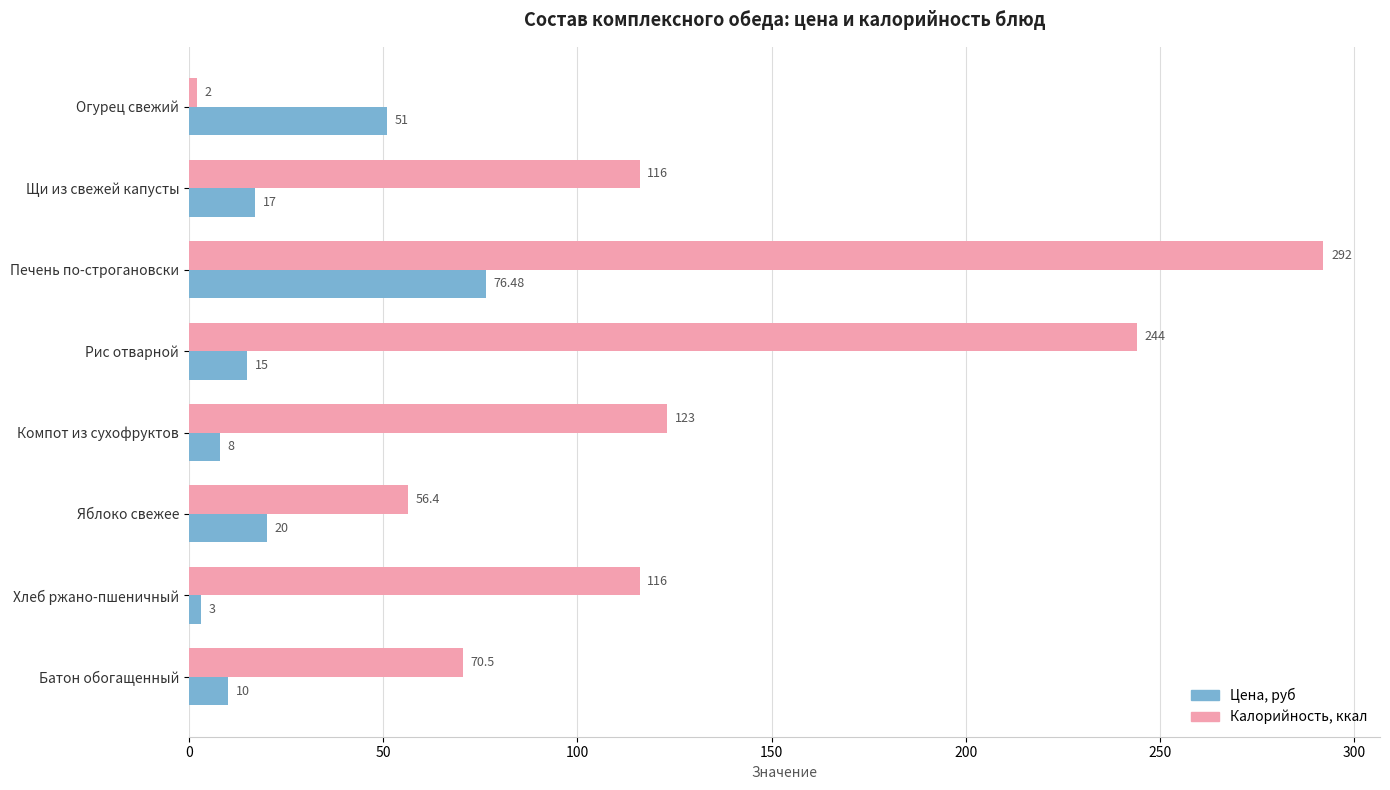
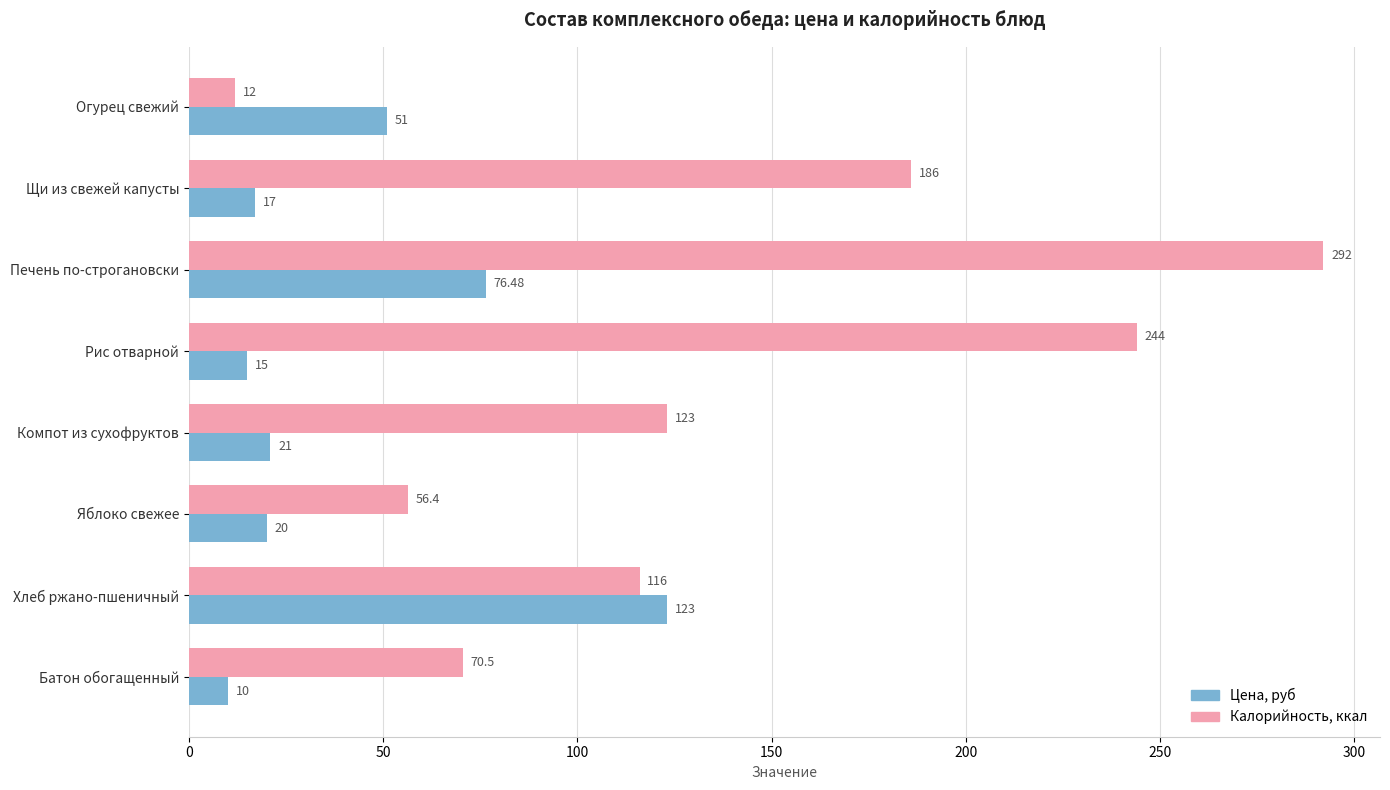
  {
    "Цена, руб": {
      "Огурец свежий": 51,
      "Щи из свежей капусты": 17,
      "Печень по-строгановски": 76.48,
      "Рис отварной": 15,
-     "Компот из сухофруктов": 8,
+     "Компот из сухофруктов": 21,
      "Яблоко свежее": 20,
-     "Хлеб ржано-пшеничный": 3,
+     "Хлеб ржано-пшеничный": 123,
      "Батон обогащенный": 10
    },
    "Калорийность, ккал": {
-     "Огурец свежий": 2,
-     "Щи из свежей капусты": 116,
+     "Огурец свежий": 12,
+     "Щи из свежей капусты": 186,
      "Печень по-строгановски": 292,
      "Рис отварной": 244,
      "Компот из сухофруктов": 123,
      "Яблоко свежее": 56.4,
      "Хлеб ржано-пшеничный": 116,
      "Батон обогащенный": 70.5
    }
  }
